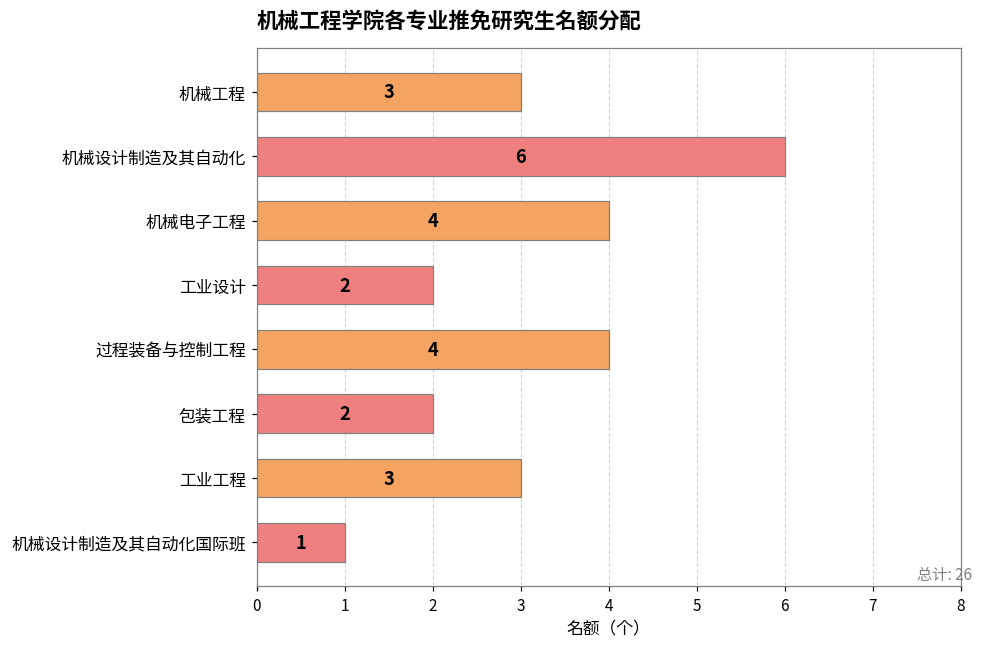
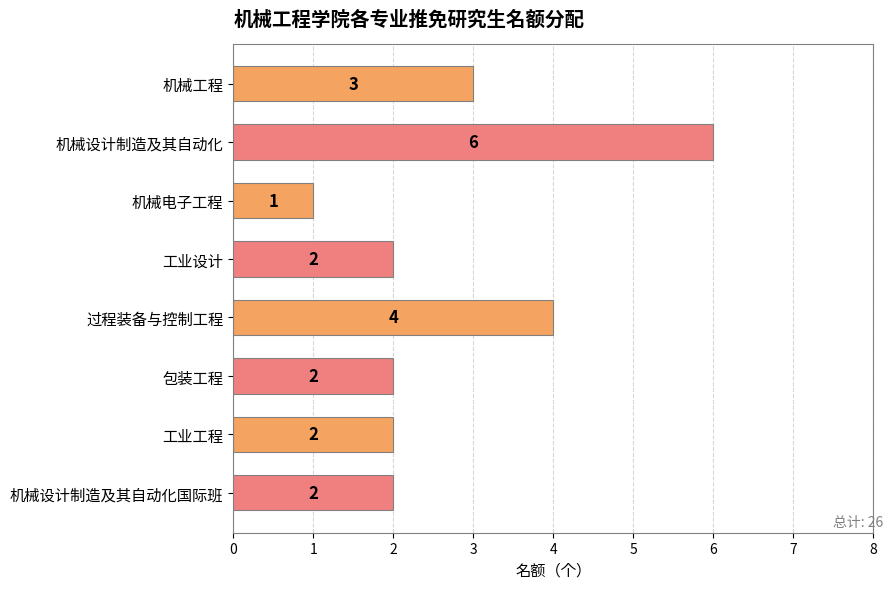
  {
    "机械工程": 3,
    "机械设计制造及其自动化": 6,
-   "机械电子工程": 4,
+   "机械电子工程": 1,
    "工业设计": 2,
    "过程装备与控制工程": 4,
    "包装工程": 2,
-   "工业工程": 3,
-   "机械设计制造及其自动化国际班": 1
+   "工业工程": 2,
+   "机械设计制造及其自动化国际班": 2
  }
